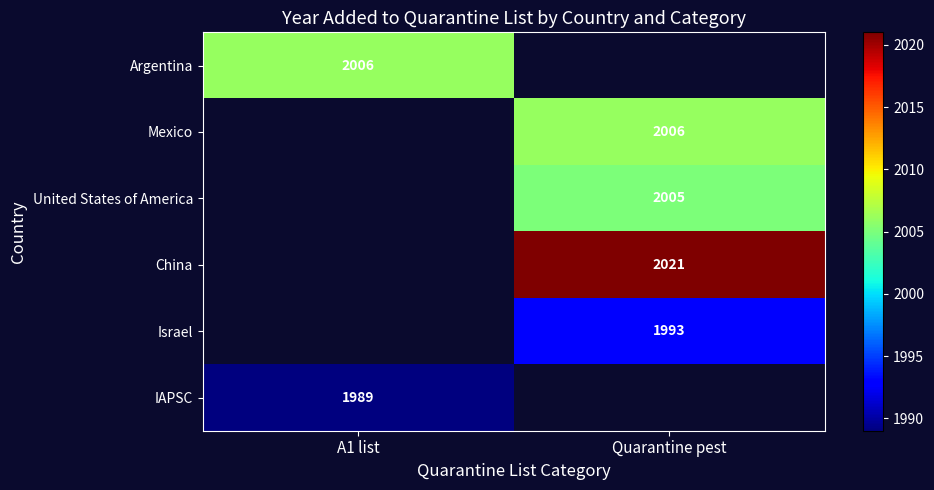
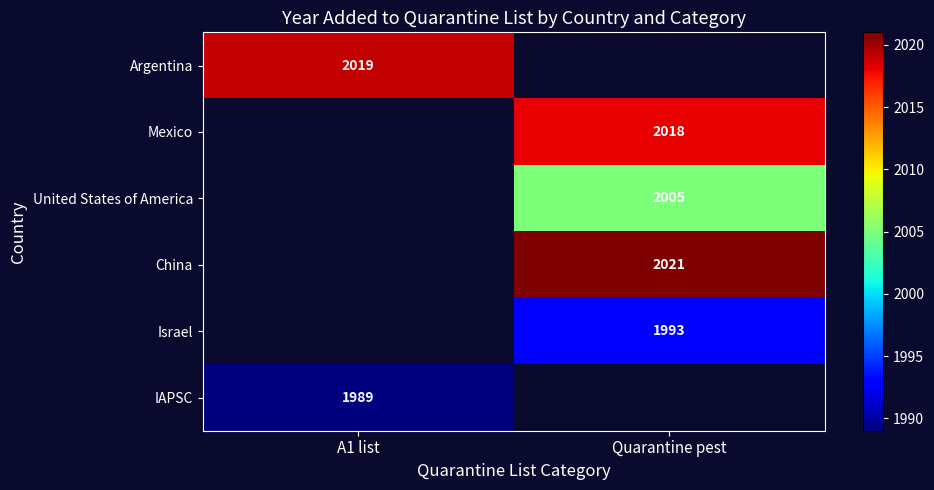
  {
    "Argentina": {
-     "A1 list": 2006
+     "A1 list": 2019
    },
    "Mexico": {
-     "Quarantine pest": 2006
+     "Quarantine pest": 2018
    },
    "United States of America": {
      "Quarantine pest": 2005
    },
    "China": {
      "Quarantine pest": 2021
    },
    "Israel": {
      "Quarantine pest": 1993
    },
    "IAPSC": {
      "A1 list": 1989
    }
  }
